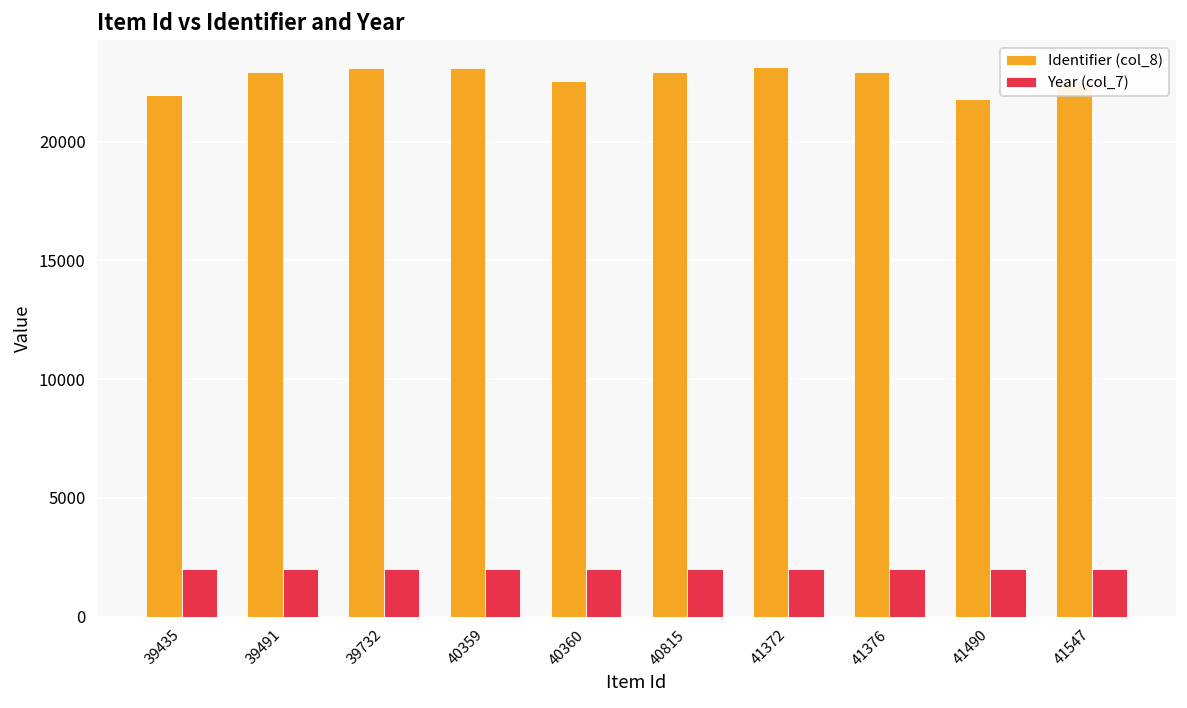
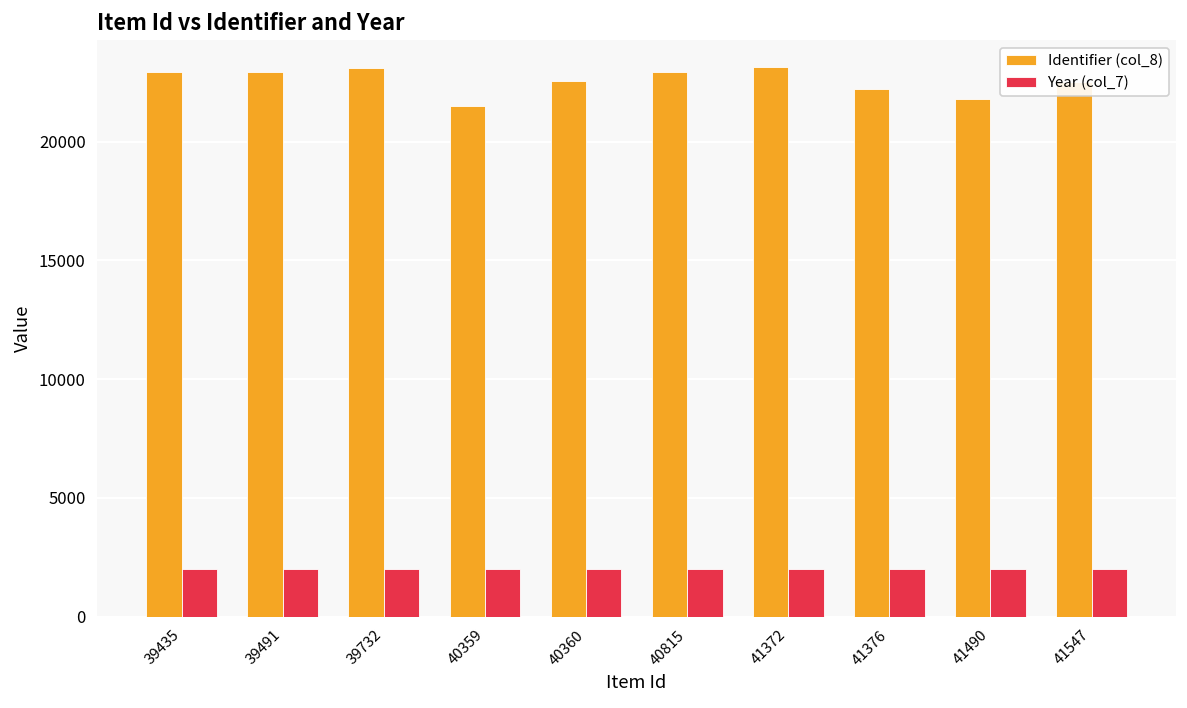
  {
    "Identifier (col_8)": {
-     "39435": 22000,
+     "39435": 22900,
      "39491": 22900,
      "39732": 23100,
-     "40359": 23100,
+     "40359": 21500,
      "40360": 22500,
      "40815": 22900,
      "41372": 23100,
-     "41376": 22900,
+     "41376": 22200,
      "41490": 21800
    },
    "Year (col_7)": {
      "39435": 2000,
      "39491": 2000,
      "39732": 2000,
      "40359": 2000,
      "40360": 2000,
      "40815": 2000,
      "41372": 2000,
      "41376": 2000,
      "41490": 2000,
      "41547": 2000
    }
  }
